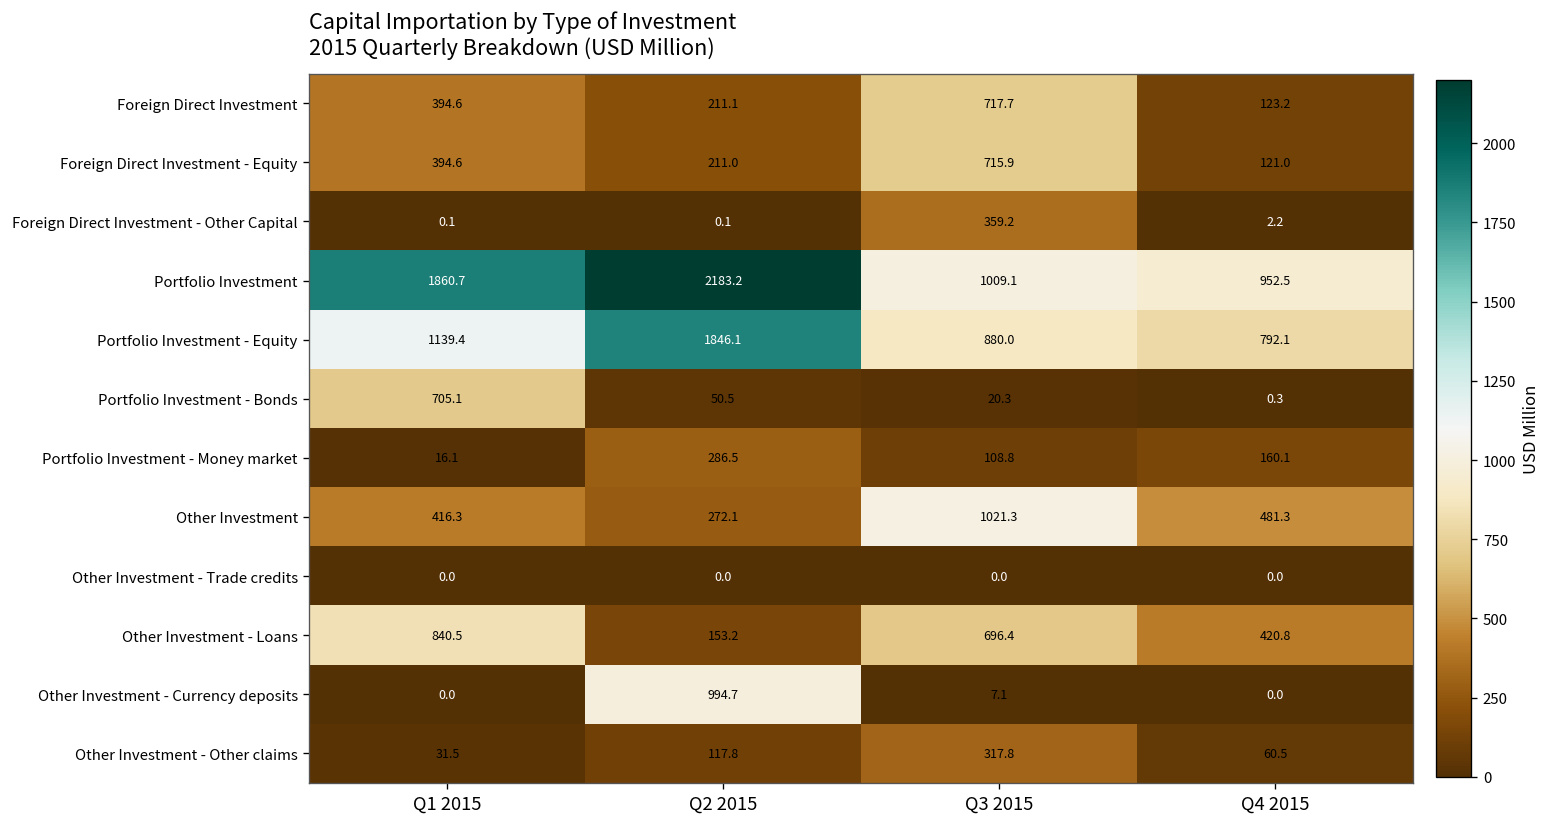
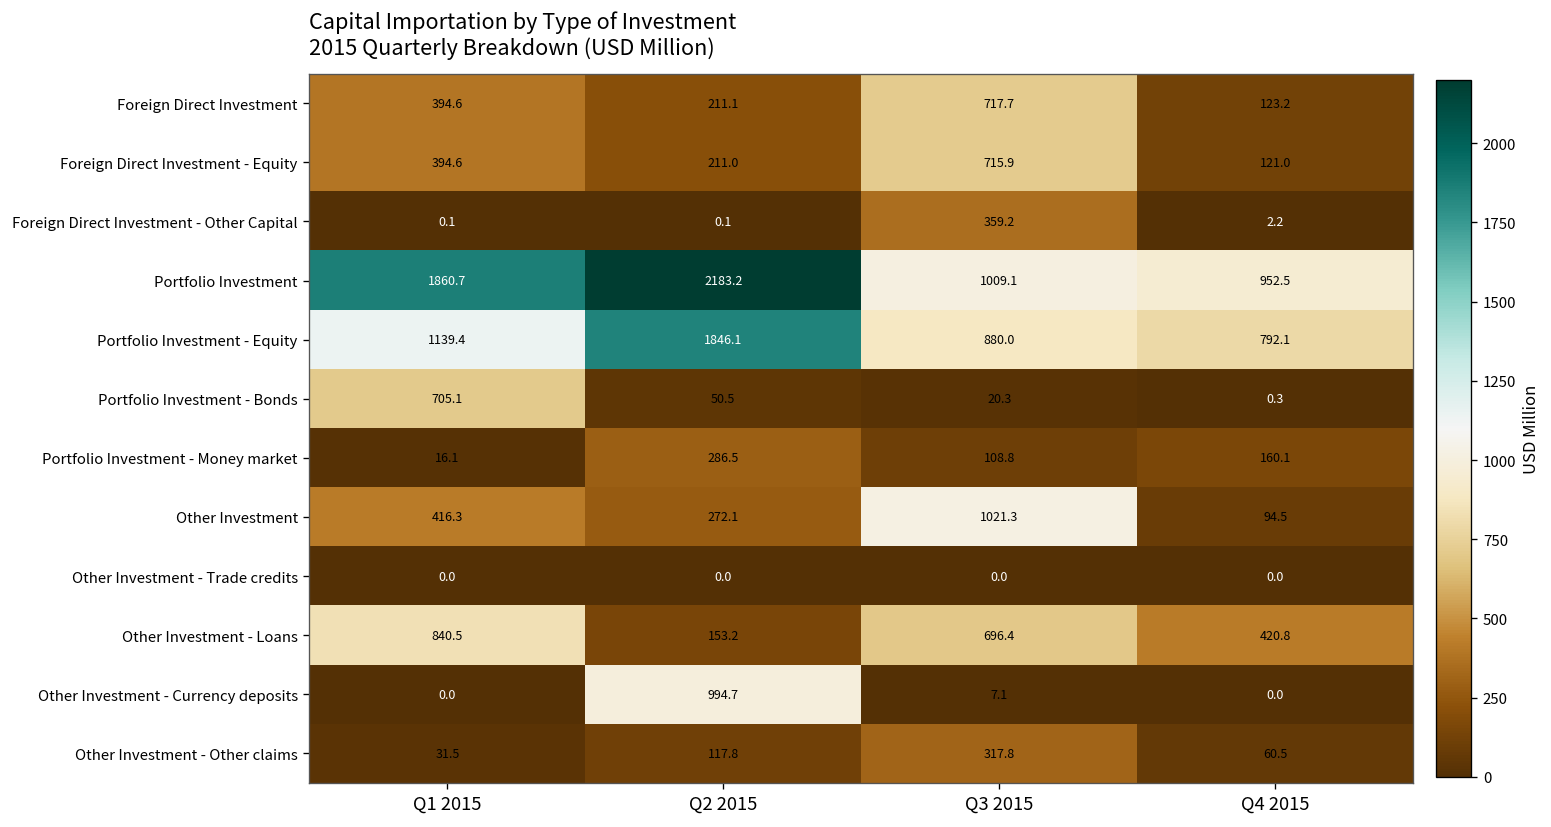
  {
    "Foreign Direct Investment": {
      "Q1 2015": 394.6,
      "Q2 2015": 211.1,
      "Q3 2015": 717.7,
      "Q4 2015": 123.2
    },
    "Foreign Direct Investment - Equity": {
      "Q1 2015": 394.6,
      "Q2 2015": 211.0,
      "Q3 2015": 715.9,
      "Q4 2015": 121.0
    },
    "Foreign Direct Investment - Other Capital": {
      "Q1 2015": 0.1,
      "Q2 2015": 0.1,
      "Q3 2015": 359.2,
      "Q4 2015": 2.2
    },
    "Portfolio Investment": {
      "Q1 2015": 1860.7,
      "Q2 2015": 2183.2,
      "Q3 2015": 1009.1,
      "Q4 2015": 952.5
    },
    "Portfolio Investment - Equity": {
      "Q1 2015": 1139.4,
      "Q2 2015": 1846.1,
      "Q3 2015": 880.0,
      "Q4 2015": 792.1
    },
    "Portfolio Investment - Bonds": {
      "Q1 2015": 705.1,
      "Q2 2015": 50.5,
      "Q3 2015": 20.3,
      "Q4 2015": 0.3
    },
    "Portfolio Investment - Money market": {
      "Q1 2015": 16.1,
      "Q2 2015": 286.5,
      "Q3 2015": 108.8,
      "Q4 2015": 160.1
    },
    "Other Investment": {
      "Q1 2015": 416.3,
      "Q2 2015": 272.1,
      "Q3 2015": 1021.3,
-     "Q4 2015": 481.3
+     "Q4 2015": 94.5
    },
    "Other Investment - Trade credits": {
      "Q1 2015": 0.0,
      "Q2 2015": 0.0,
      "Q3 2015": 0.0,
      "Q4 2015": 0.0
    },
    "Other Investment - Loans": {
      "Q1 2015": 840.5,
      "Q2 2015": 153.2,
      "Q3 2015": 696.4,
      "Q4 2015": 420.8
    },
    "Other Investment - Currency deposits": {
      "Q1 2015": 0.0,
      "Q2 2015": 994.7,
      "Q3 2015": 7.1,
      "Q4 2015": 0.0
    },
    "Other Investment - Other claims": {
      "Q1 2015": 31.5,
      "Q2 2015": 117.8,
      "Q3 2015": 317.8,
      "Q4 2015": 60.5
    }
  }
